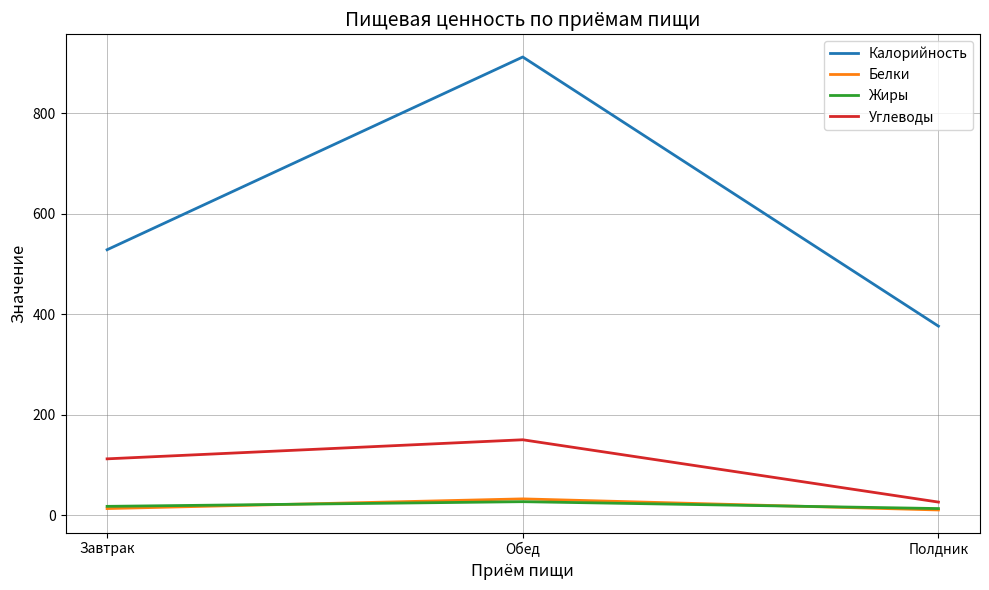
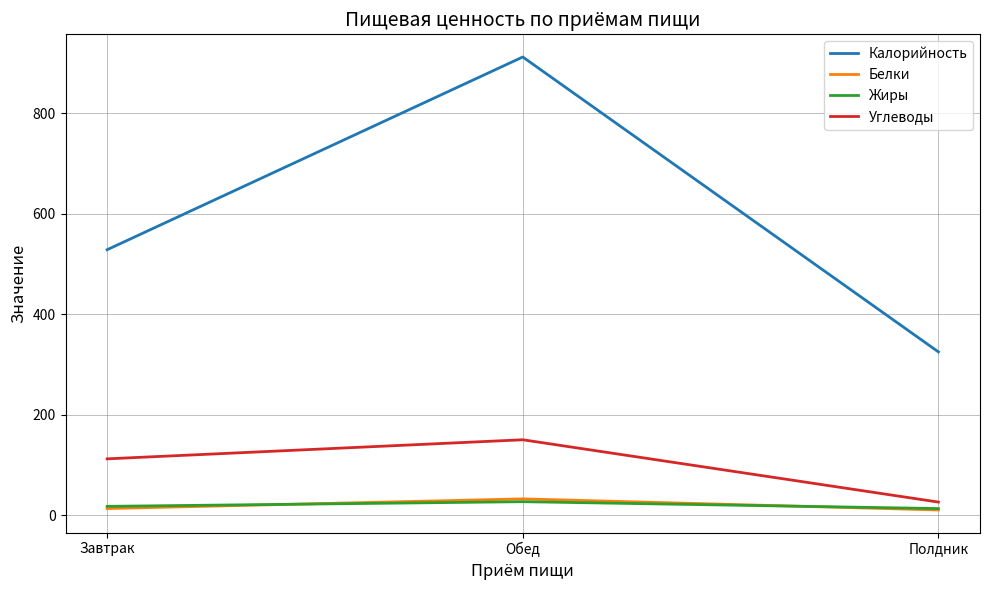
  {
    "Калорийность": {
      "Завтрак": 530,
      "Обед": 910,
-     "Полдник": 380
+     "Полдник": 330
    },
    "Белки": {
      "Обед": 30
    },
    "Жиры": {
      "Обед": 30
    },
    "Углеводы": {
      "Завтрак": 110,
      "Обед": 150,
      "Полдник": 30
    }
  }
